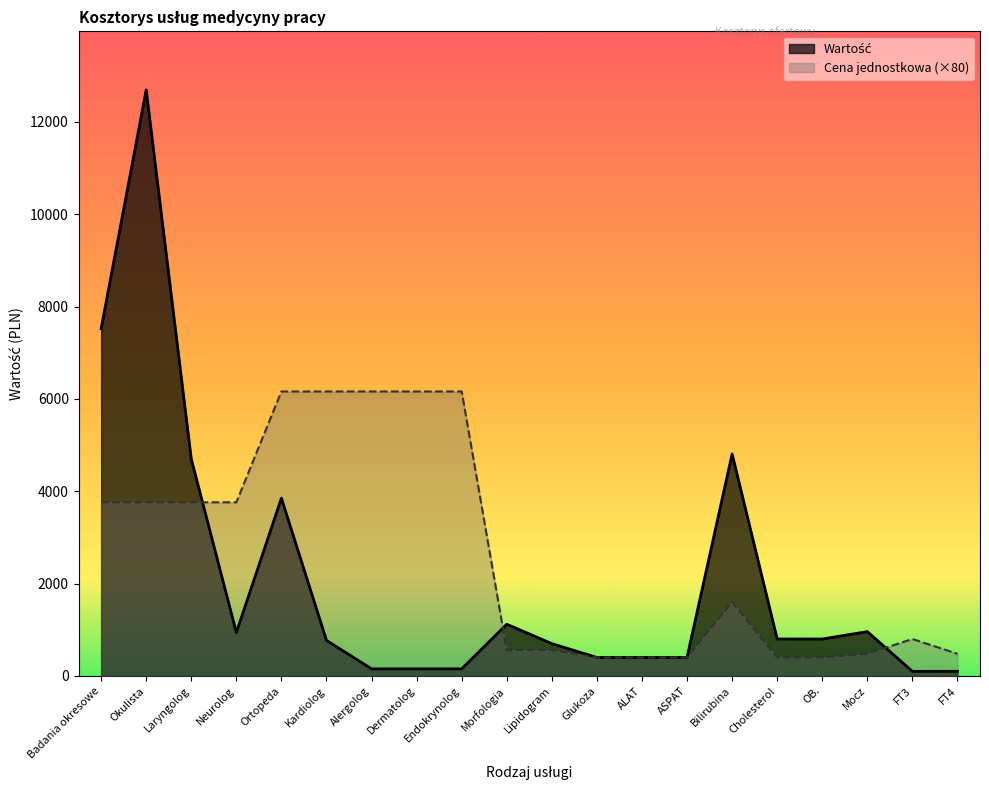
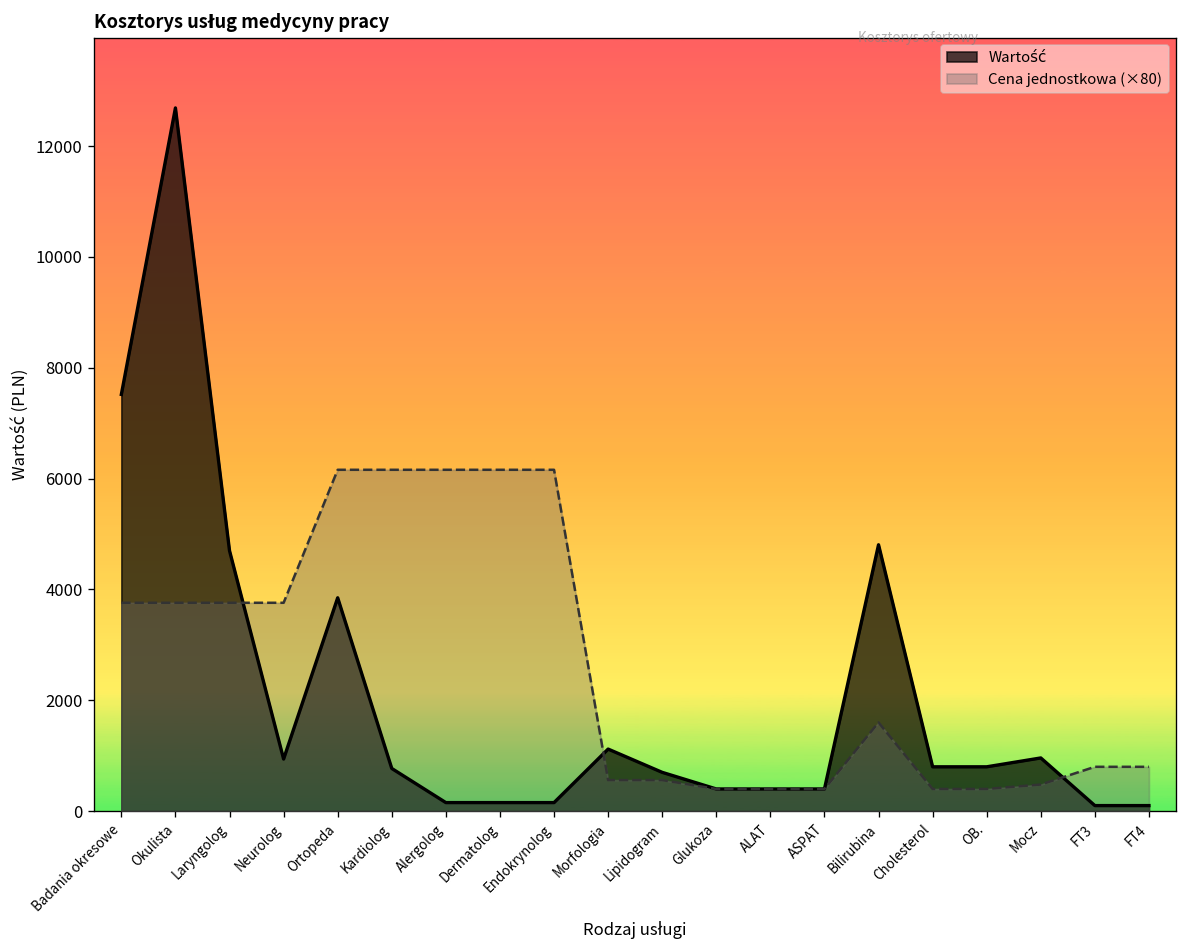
  {
    "Wartość": {
      "Badania okresowe": 7500,
      "Okulista": 12700,
      "Laryngolog": 4700,
      "Neurolog": 900,
      "Ortopeda": 3900,
      "Kardiolog": 800,
      "Alergolog": 200,
      "Dermatolog": 200,
      "Endokrynolog": 200,
      "Morfologia": 1100,
      "Lipidogram": 700,
      "Bilirubina": 4800,
      "Cholesterol": 800,
      "OB.": 800,
      "Mocz": 1000,
      "FT3": 100,
      "FT4": 100
    },
    "Cena jednostkowa (×80)": {
      "Badania okresowe": 3800,
      "Okulista": 3800,
      "Laryngolog": 3800,
      "Neurolog": 3800,
      "Ortopeda": 6200,
      "Kardiolog": 6200,
      "Alergolog": 6200,
      "Dermatolog": 6200,
      "Endokrynolog": 6200,
      "Morfologia": 600,
      "Lipidogram": 600,
      "Bilirubina": 1600,
      "Cholesterol": 400,
      "OB.": 400,
      "Mocz": 500,
      "FT3": 800,
-     "FT4": 500
+     "FT4": 800
    }
  }
